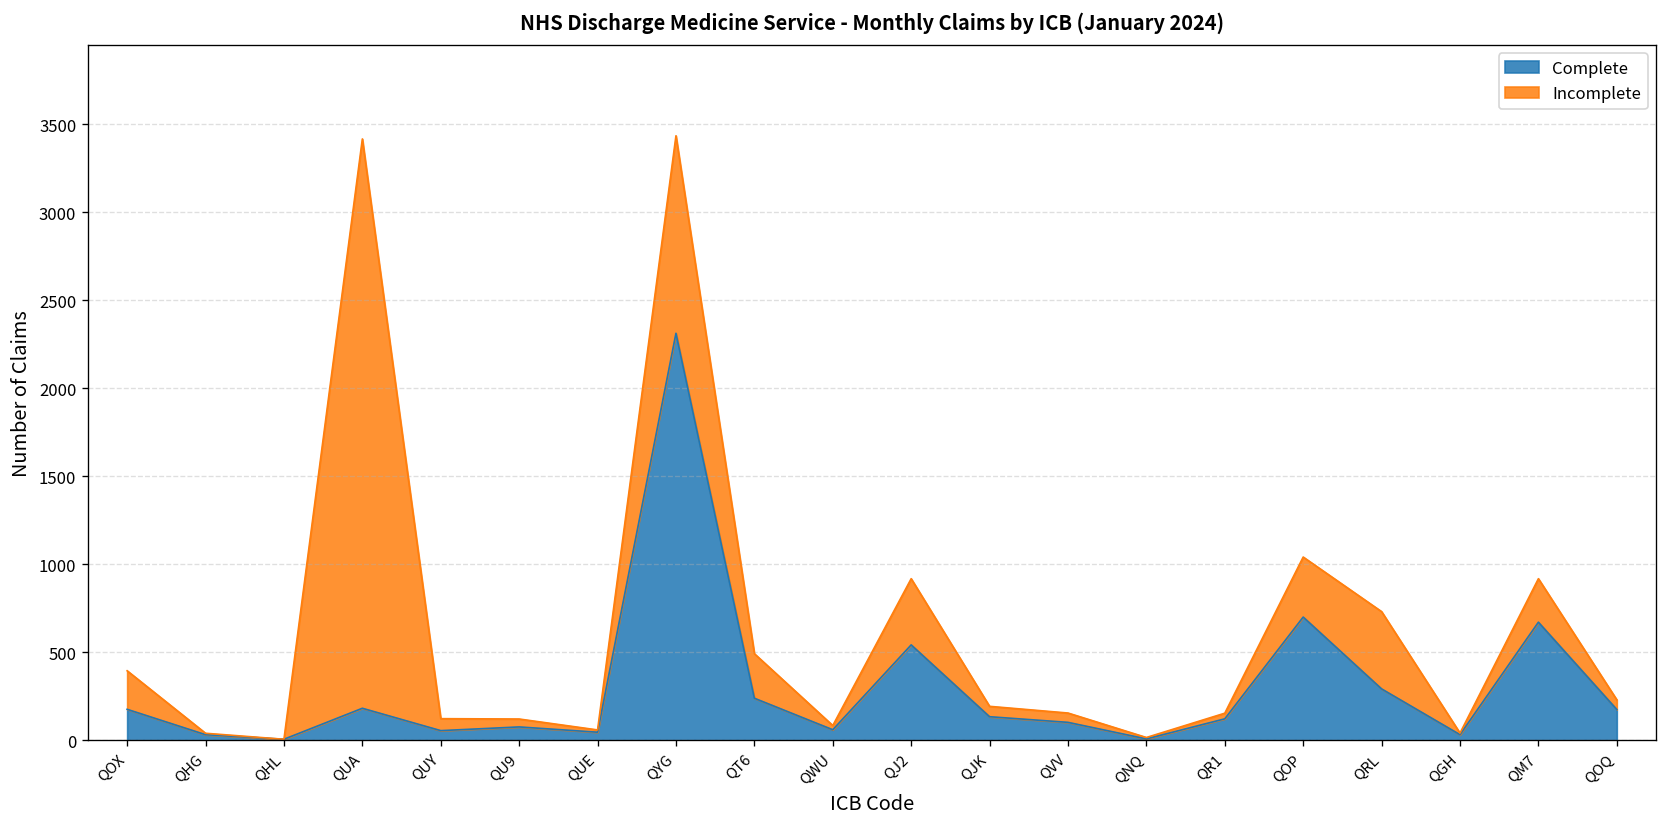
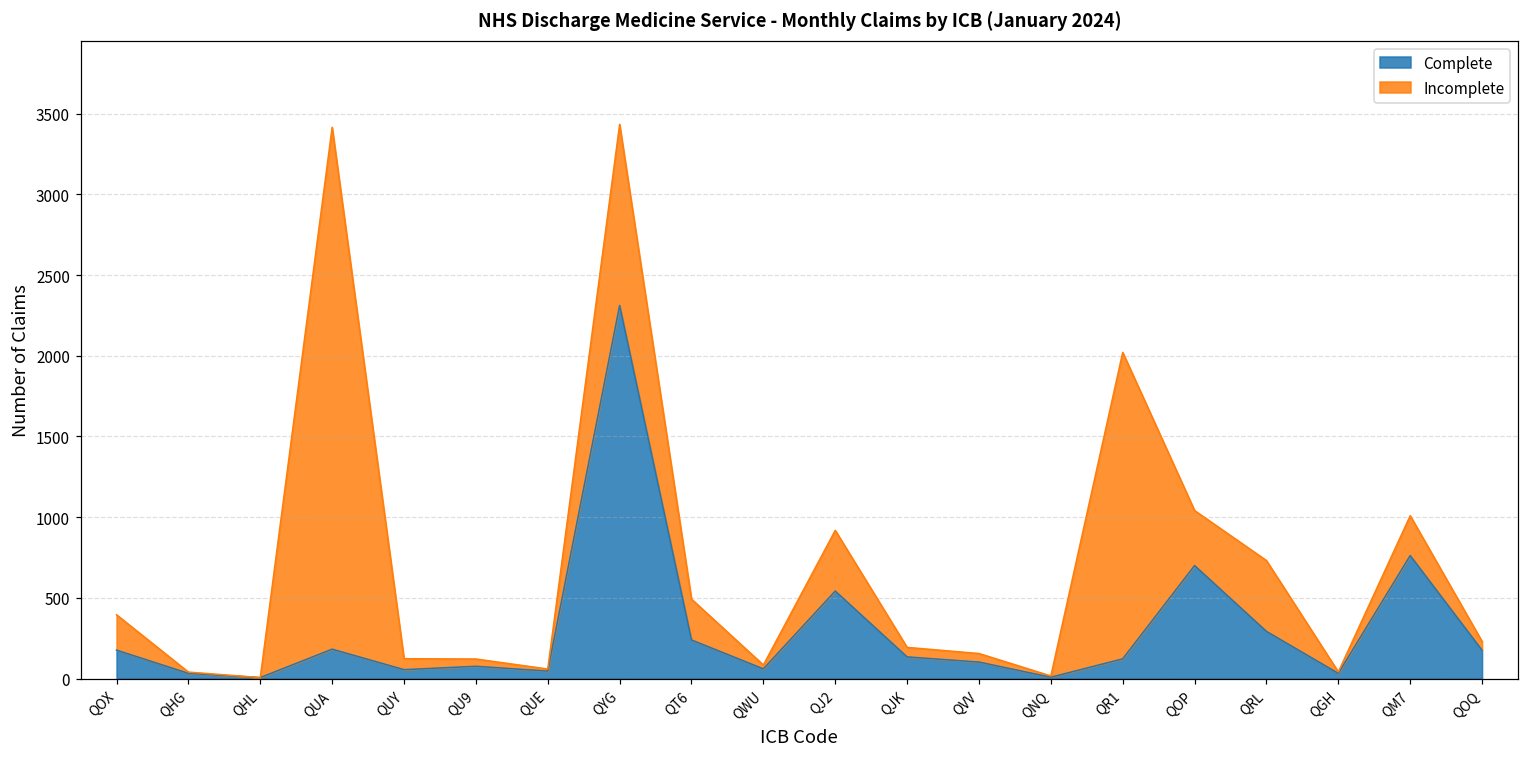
  {
    "Complete": {
      "QOX": 180,
      "QUA": 180,
      "QUY": 60,
      "QU9": 80,
      "QYG": 2310,
      "QT6": 240,
      "QWU": 60,
      "QJ2": 540,
      "QJK": 130,
      "QVV": 100,
      "QR1": 120,
      "QOP": 700,
      "QRL": 290,
-     "QM7": 670,
+     "QM7": 760,
      "QOQ": 180
    },
    "Incomplete": {
      "QOX": 220,
      "QUA": 3230,
      "QUY": 70,
      "QU9": 50,
      "QYG": 1120,
      "QT6": 250,
      "QWU": 20,
      "QJ2": 380,
      "QJK": 60,
      "QVV": 50,
-     "QR1": 30,
+     "QR1": 1900,
      "QOP": 340,
      "QRL": 440,
      "QM7": 250,
      "QOQ": 60
    }
  }
